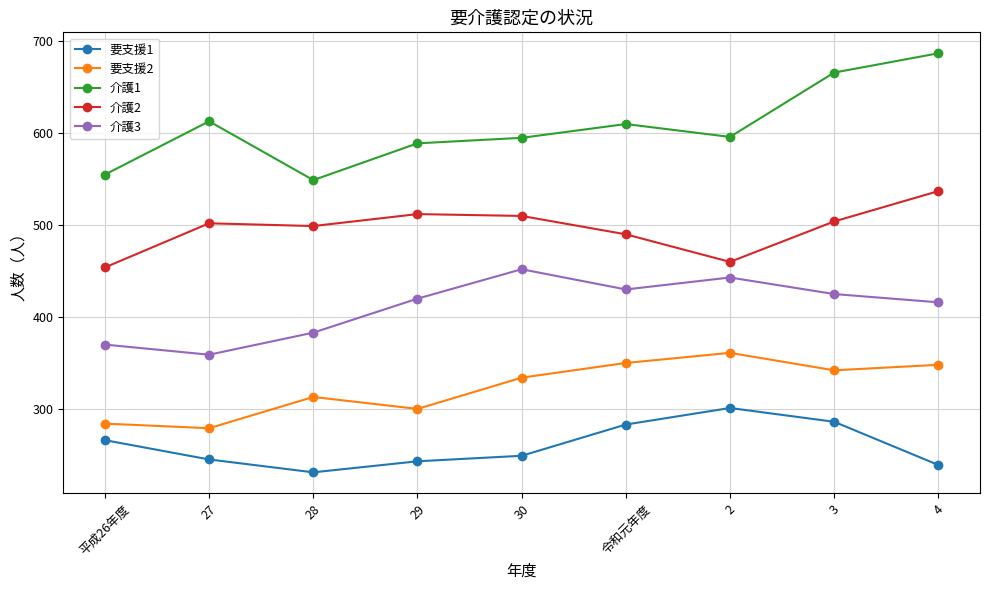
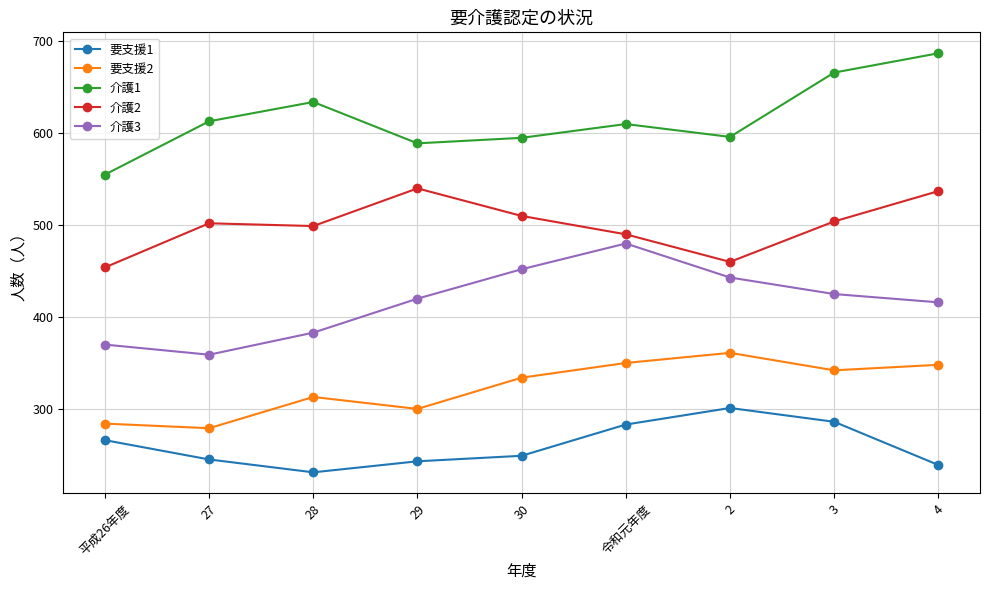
  {
    "要支援1": {
      "平成26年度": 270,
      "27": 250,
      "28": 230,
      "29": 240,
      "30": 250,
      "令和元年度": 280,
      "2": 300,
      "3": 290,
      "4": 240
    },
    "要支援2": {
      "平成26年度": 280,
      "27": 280,
      "28": 310,
      "29": 300,
      "30": 330,
      "令和元年度": 350,
      "2": 360,
      "3": 340,
      "4": 350
    },
    "介護1": {
      "平成26年度": 560,
      "27": 610,
-     "28": 550,
+     "28": 630,
      "29": 590,
      "30": 600,
      "令和元年度": 610,
      "2": 600,
      "3": 670,
      "4": 690
    },
    "介護2": {
      "平成26年度": 450,
      "27": 500,
      "28": 500,
-     "29": 510,
+     "29": 540,
      "30": 510,
      "令和元年度": 490,
      "2": 460,
      "3": 500,
      "4": 540
    },
    "介護3": {
      "平成26年度": 370,
      "27": 360,
      "28": 380,
      "29": 420,
      "30": 450,
-     "令和元年度": 430,
+     "令和元年度": 480,
      "2": 440,
      "3": 430,
      "4": 420
    }
  }
